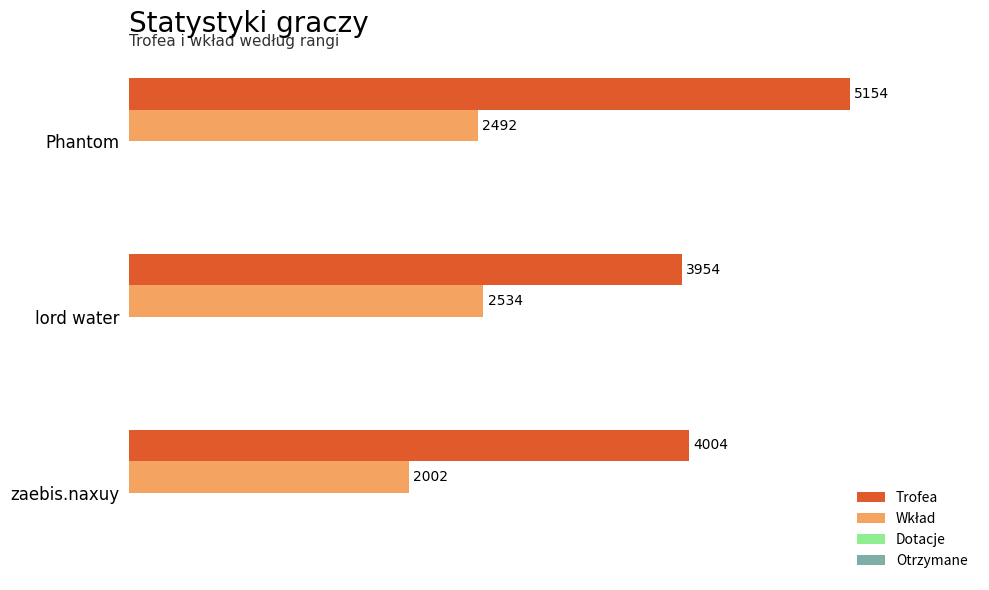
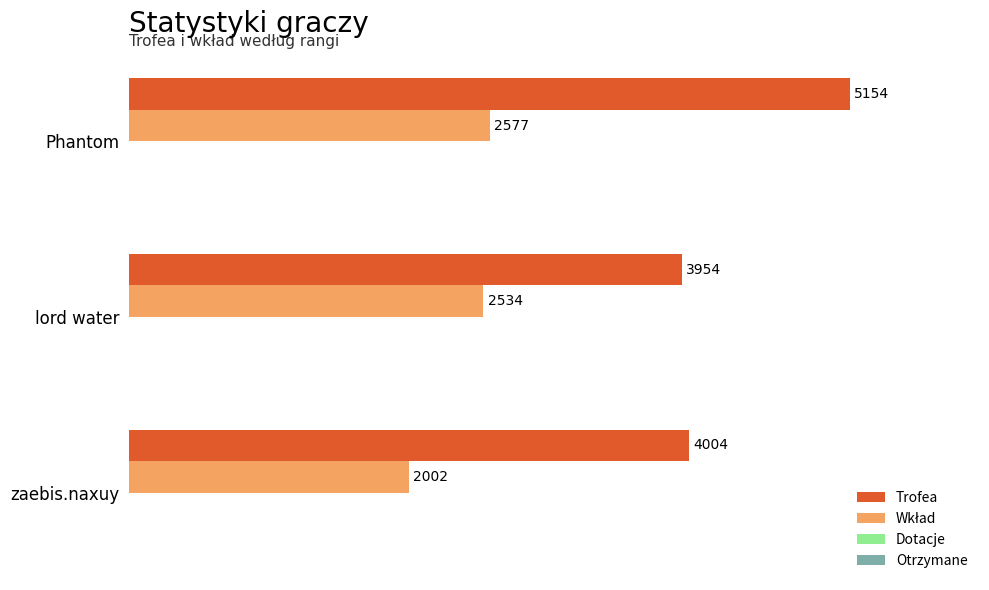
  {
    "Trofea": {
      "Phantom": 5154,
      "lord water": 3954,
      "zaebis.naxuy": 4004
    },
    "Wkład": {
-     "Phantom": 2492,
+     "Phantom": 2577,
      "lord water": 2534,
      "zaebis.naxuy": 2002
    }
  }
